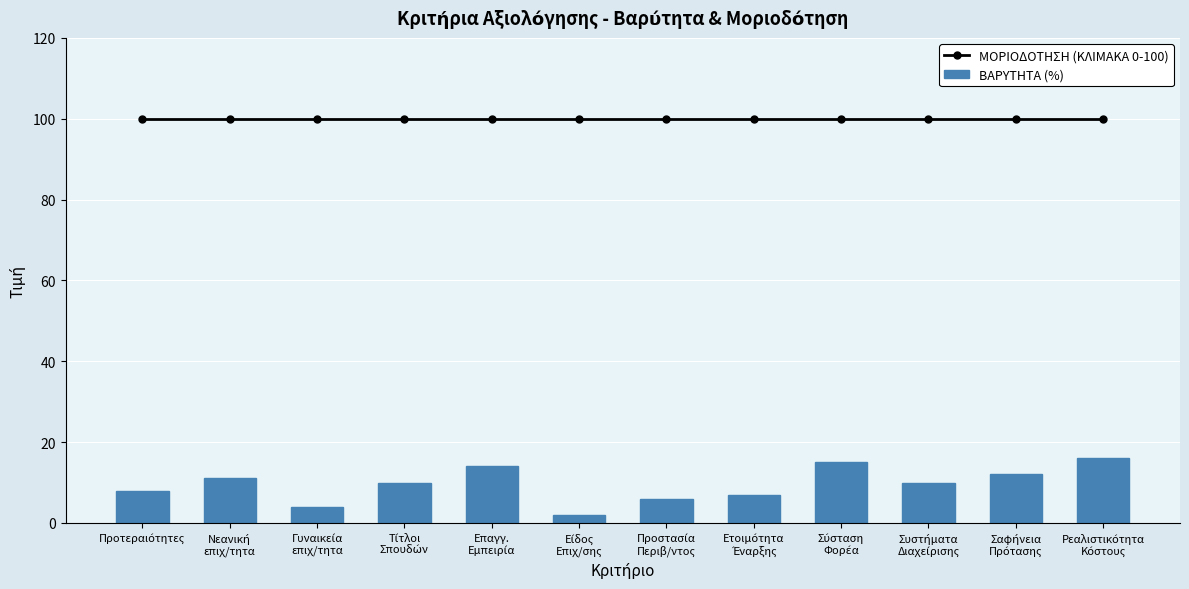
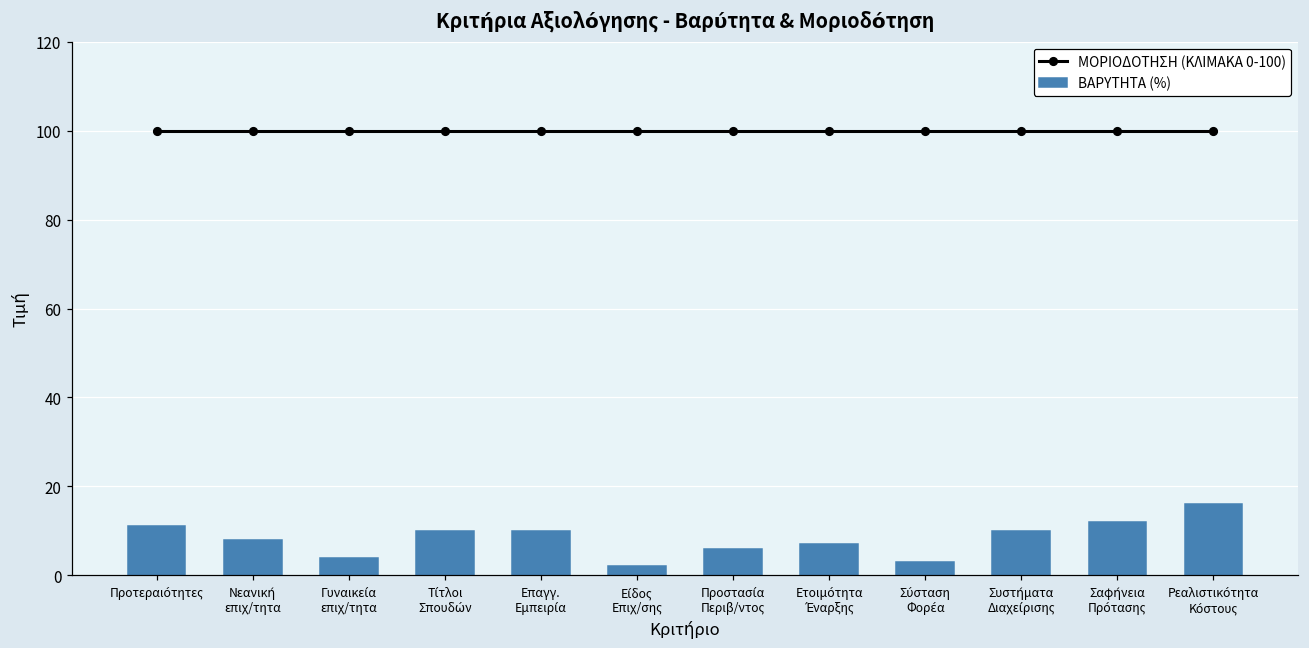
  {
    "ΒΑΡΥΤΗΤΑ (%)": {
-     "Προτεραιότητες": 8,
-     "Νεανική επιχ/τητα": 11,
+     "Προτεραιότητες": 11,
+     "Νεανική επιχ/τητα": 8,
      "Γυναικεία επιχ/τητα": 4,
      "Τίτλοι Σπουδών": 10,
-     "Επαγγ. Εμπειρία": 14,
+     "Επαγγ. Εμπειρία": 10,
      "Είδος Επιχ/σης": 2,
      "Προστασία Περιβ/ντος": 6,
      "Ετοιμότητα Έναρξης": 7,
-     "Σύσταση Φορέα": 15,
+     "Σύσταση Φορέα": 3,
      "Συστήματα Διαχείρισης": 10,
      "Σαφήνεια Πρότασης": 12,
      "Ρεαλιστικότητα Κόστους": 16
    },
    "ΜΟΡΙΟΔΟΤΗΣΗ (ΚΛΙΜΑΚΑ 0-100)": {
      "Προτεραιότητες": 100,
      "Νεανική επιχ/τητα": 100,
      "Γυναικεία επιχ/τητα": 100,
      "Τίτλοι Σπουδών": 100,
      "Επαγγ. Εμπειρία": 100,
      "Είδος Επιχ/σης": 100,
      "Προστασία Περιβ/ντος": 100,
      "Ετοιμότητα Έναρξης": 100,
      "Σύσταση Φορέα": 100,
      "Συστήματα Διαχείρισης": 100,
      "Σαφήνεια Πρότασης": 100,
      "Ρεαλιστικότητα Κόστους": 100
    }
  }
